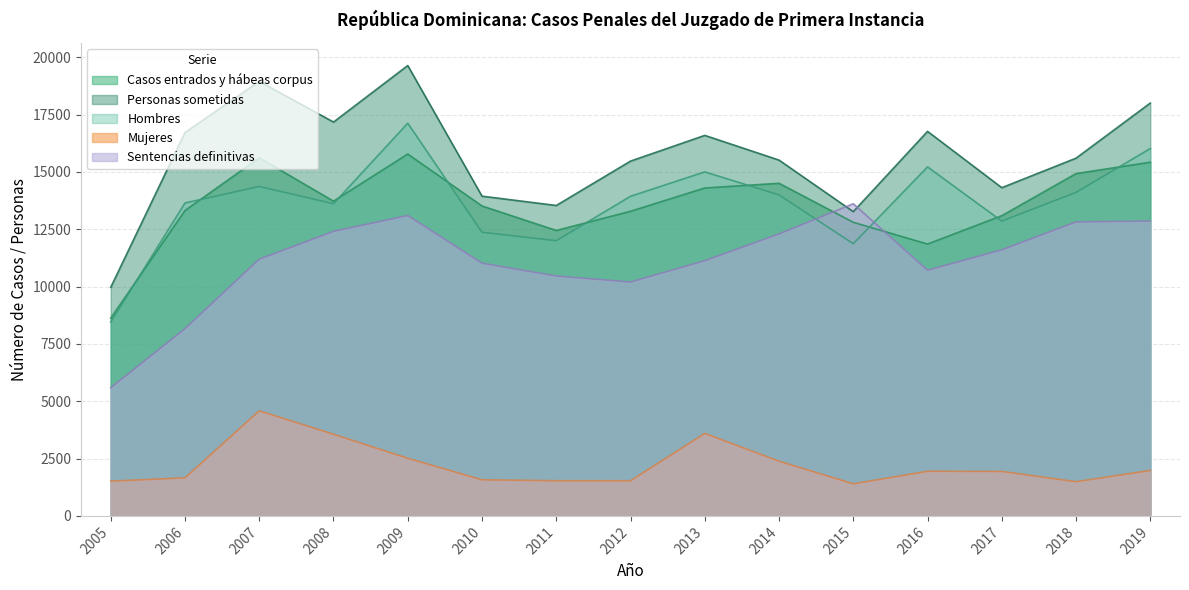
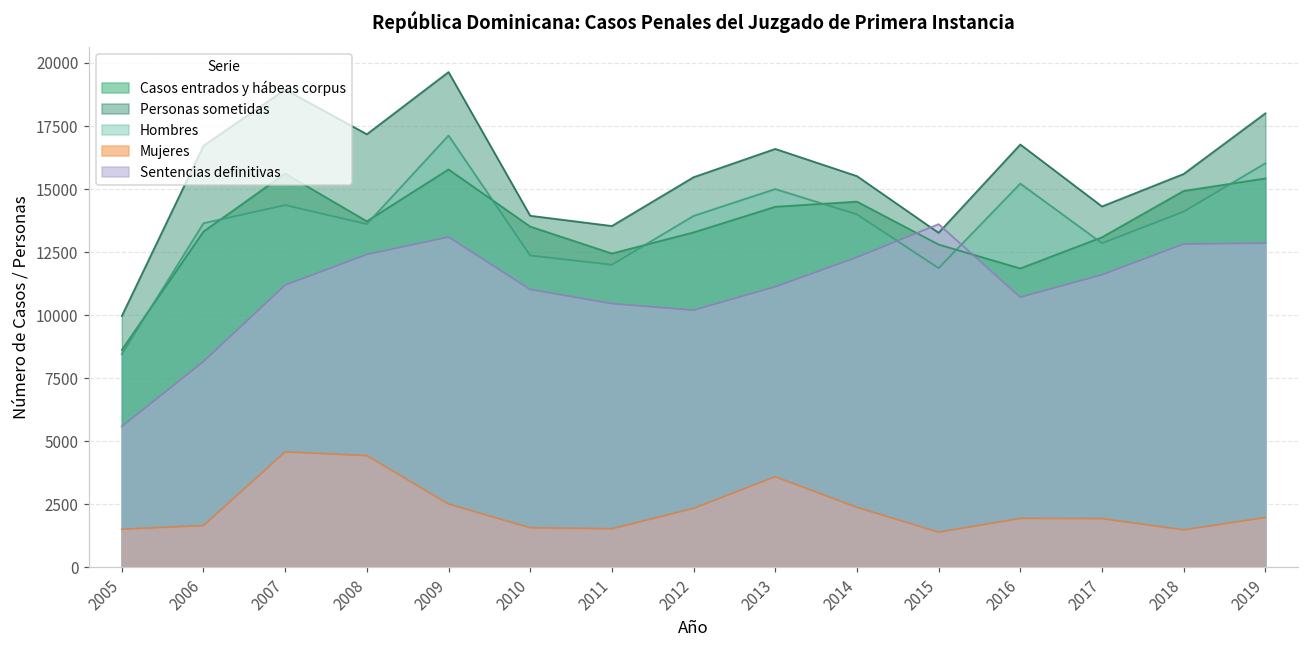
  {
    "Mujeres": {
      "2005": 1500,
      "2006": 1700,
      "2007": 4600,
-     "2008": 3600,
+     "2008": 4400,
      "2009": 2500,
      "2010": 1600,
      "2011": 1500,
-     "2012": 1500,
+     "2012": 2300,
      "2013": 3600,
      "2014": 2400,
      "2015": 1400,
      "2016": 1900,
      "2017": 1900,
      "2018": 1500,
      "2019": 2000
    }
  }
